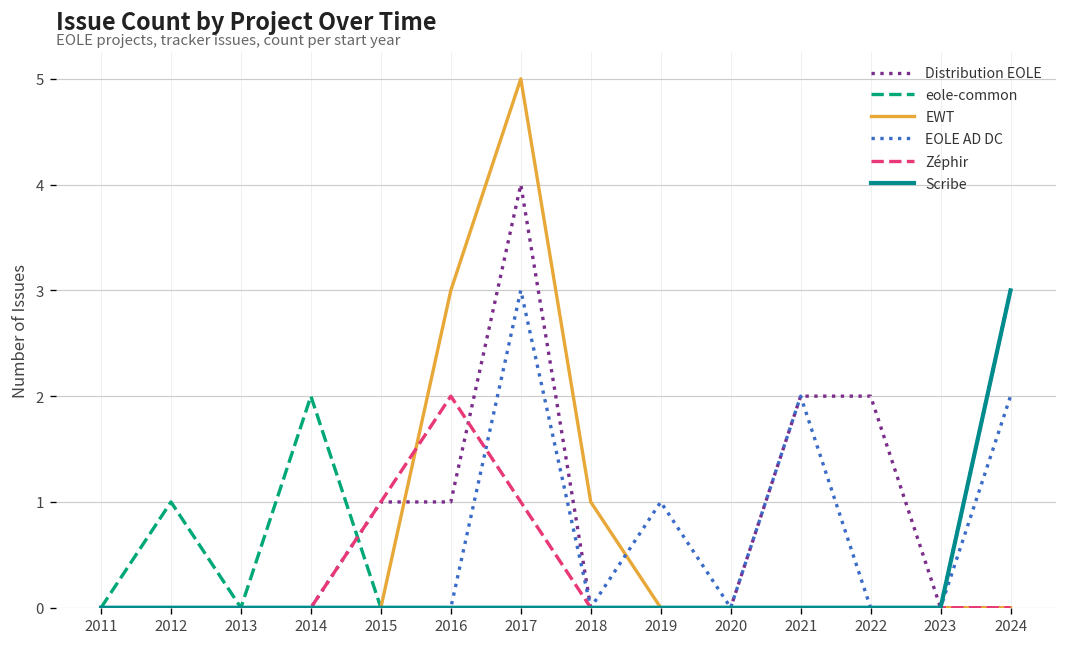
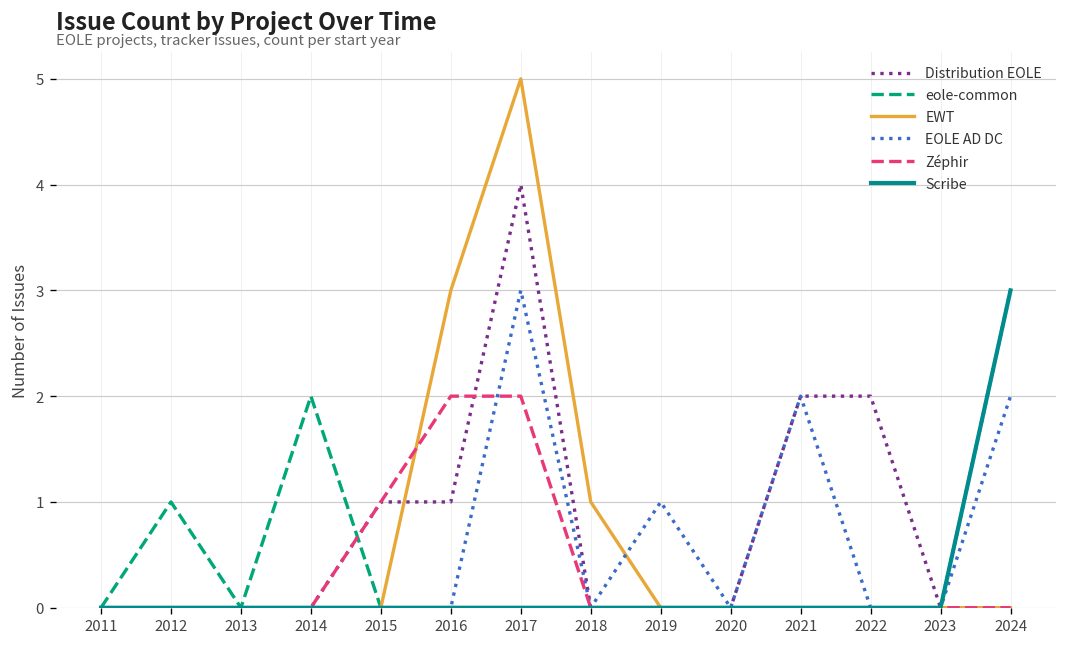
  {
    "Distribution EOLE": {
      "2016": 1,
      "2017": 4,
      "2022": 2
    },
    "EWT": {
      "2016": 3,
      "2017": 5,
      "2018": 1
    },
    "EOLE AD DC": {
      "2017": 3,
      "2019": 1,
      "2024": 2
    },
    "Zéphir": {
      "2016": 2,
-     "2017": 1
+     "2017": 2
    }
  }
